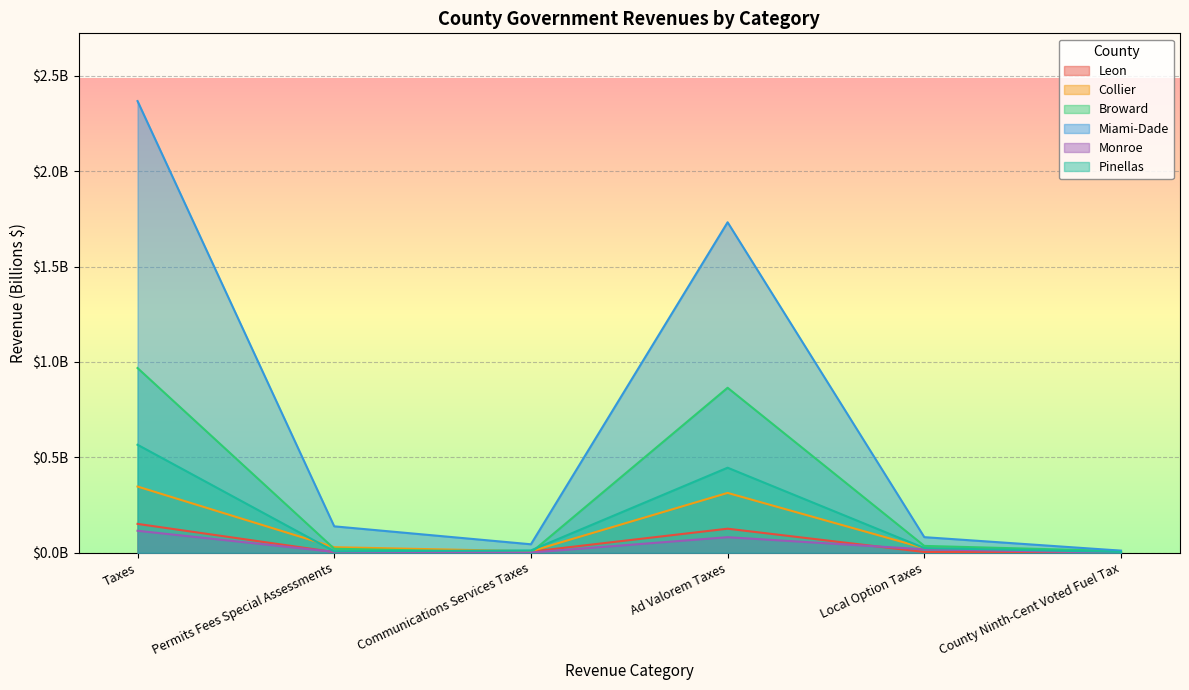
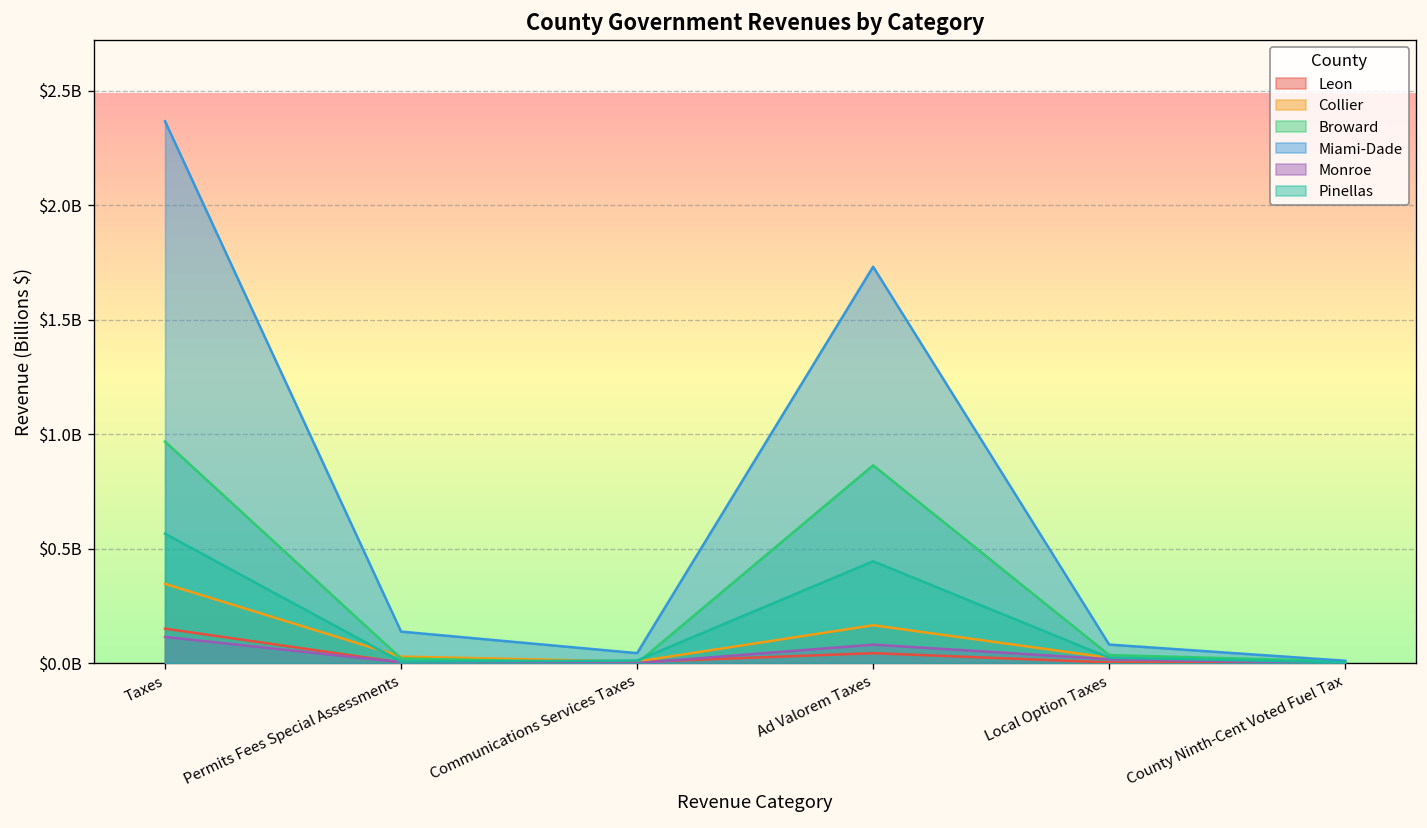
  {
    "Leon": {
      "Taxes": "$150000000",
-     "Ad Valorem Taxes": "$130000000",
+     "Ad Valorem Taxes": "$40000000",
      "Local Option Taxes": "$0"
    },
    "Collier": {
      "Taxes": "$350000000",
-     "Ad Valorem Taxes": "$310000000"
+     "Ad Valorem Taxes": "$170000000"
    },
    "Monroe": {
      "Taxes": "$110000000",
      "Ad Valorem Taxes": "$80000000"
    }
  }
